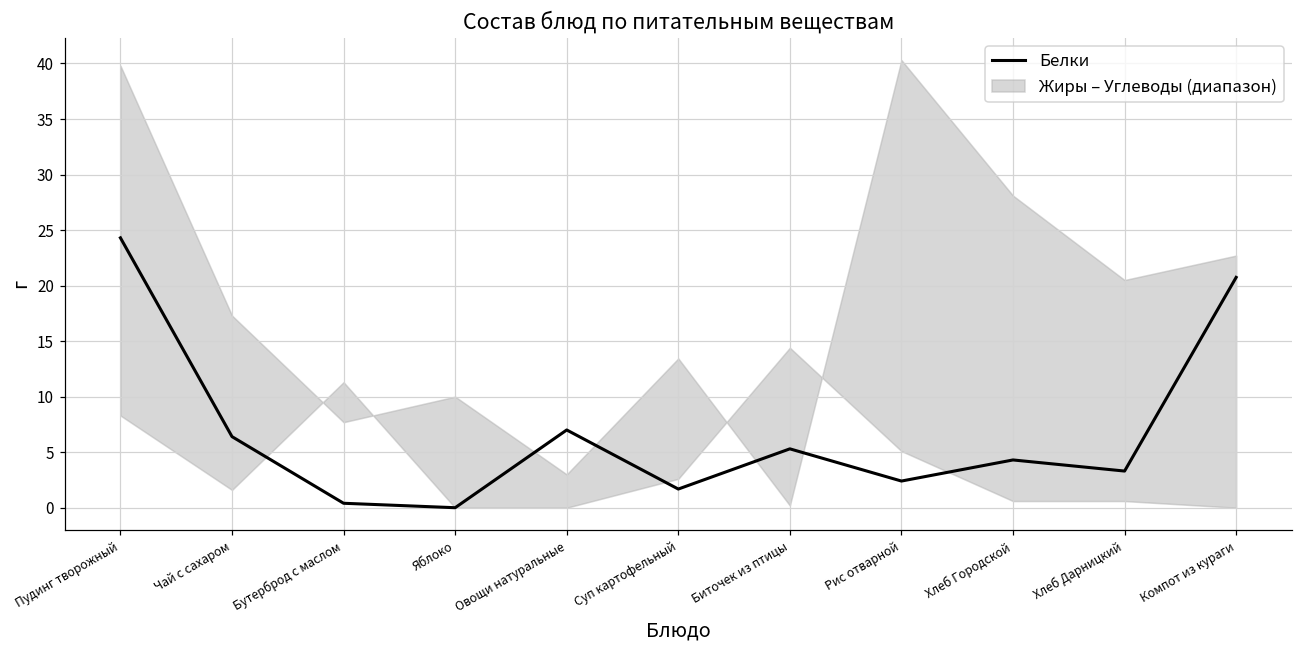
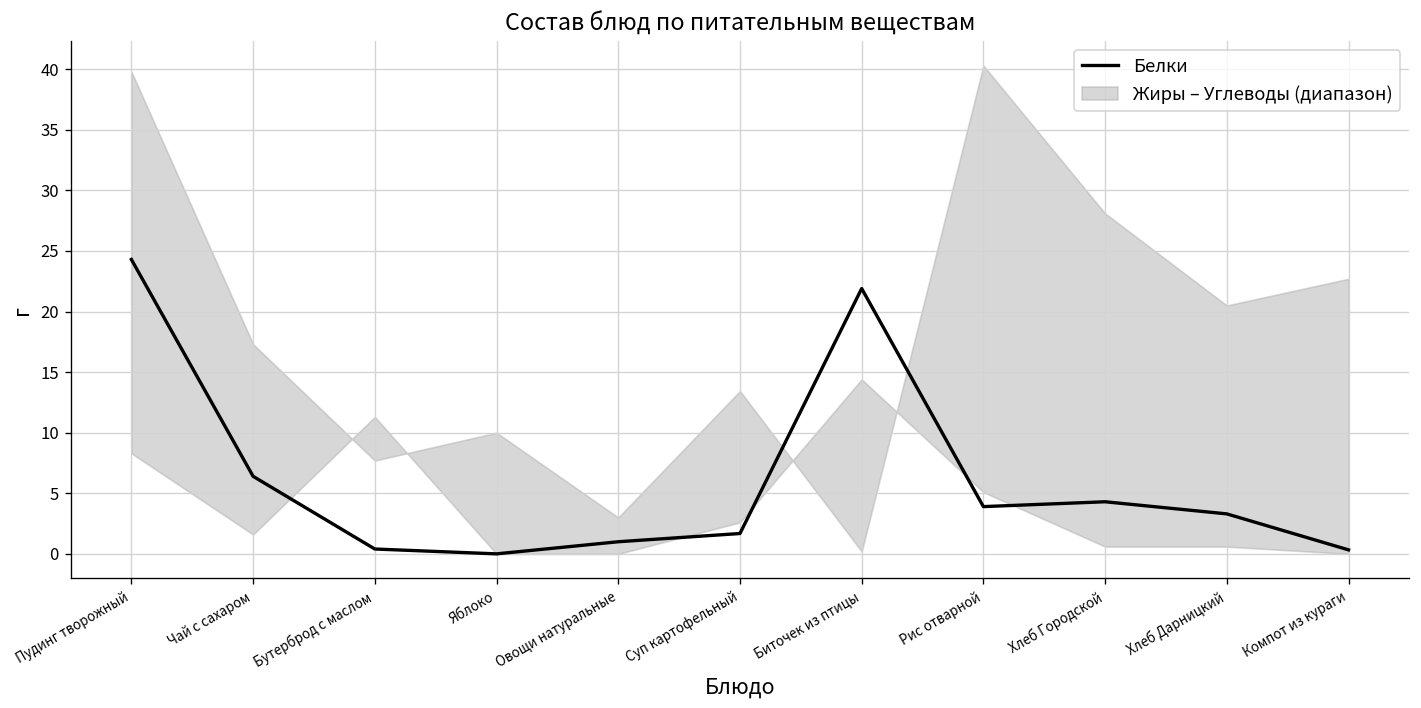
  {
    "Белки": {
      "Пудинг творожный": 24.3,
      "Чай с сахаром": 6.4,
      "Бутерброд с маслом": 0.4,
      "Яблоко": 0.0,
-     "Овощи натуральные": 7,
+     "Овощи натуральные": 1,
      "Суп картофельный": 1.7,
-     "Биточек из птицы": 5.3,
-     "Рис отварной": 2.4,
+     "Биточек из птицы": 21.9,
+     "Рис отварной": 3.9,
      "Хлеб Городской": 4.3,
      "Хлеб Дарницкий": 3.3,
-     "Компот из кураги": 20.7
+     "Компот из кураги": 0.3
    }
  }
